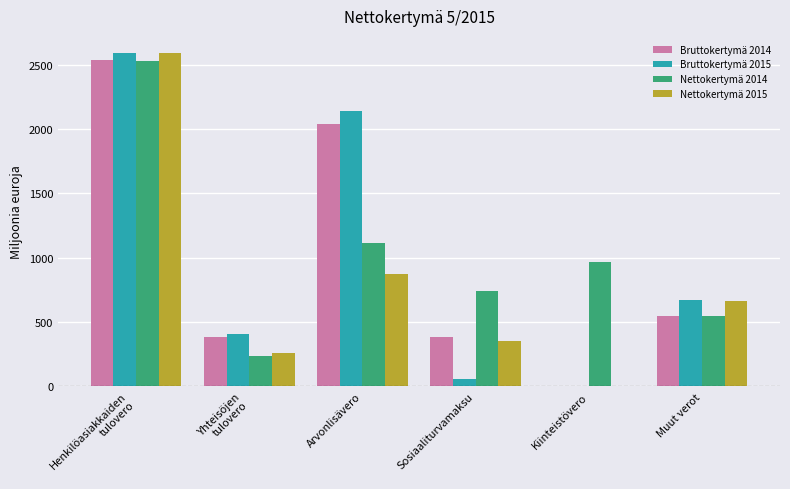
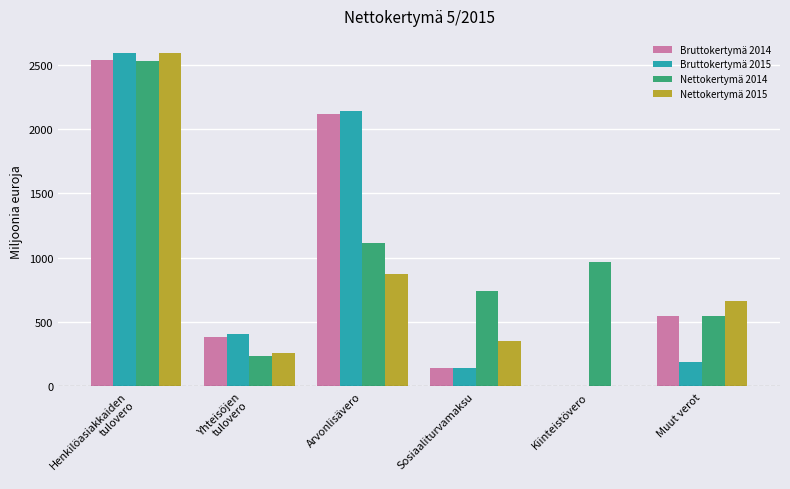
  {
    "Bruttokertymä 2014": {
      "Henkilöasiakkaiden tulovero": 2530,
      "Yhteisöjen tulovero": 390,
-     "Arvonlisävero": 2040,
-     "Sosiaaliturvamaksu": 380,
+     "Arvonlisävero": 2120,
+     "Sosiaaliturvamaksu": 140,
      "Muut verot": 550
    },
    "Bruttokertymä 2015": {
      "Henkilöasiakkaiden tulovero": 2590,
      "Yhteisöjen tulovero": 400,
      "Arvonlisävero": 2140,
-     "Sosiaaliturvamaksu": 60,
-     "Muut verot": 670
+     "Sosiaaliturvamaksu": 140,
+     "Muut verot": 190
    },
    "Nettokertymä 2014": {
      "Henkilöasiakkaiden tulovero": 2530,
      "Yhteisöjen tulovero": 240,
      "Arvonlisävero": 1120,
      "Sosiaaliturvamaksu": 740,
      "Kiinteistövero": 970,
      "Muut verot": 550
    },
    "Nettokertymä 2015": {
      "Henkilöasiakkaiden tulovero": 2590,
      "Yhteisöjen tulovero": 260,
      "Arvonlisävero": 870,
      "Sosiaaliturvamaksu": 350,
      "Muut verot": 660
    }
  }
